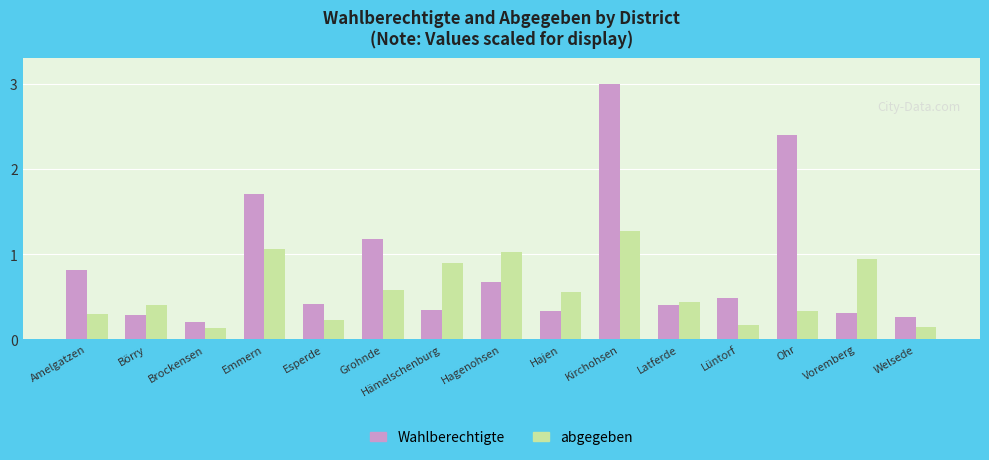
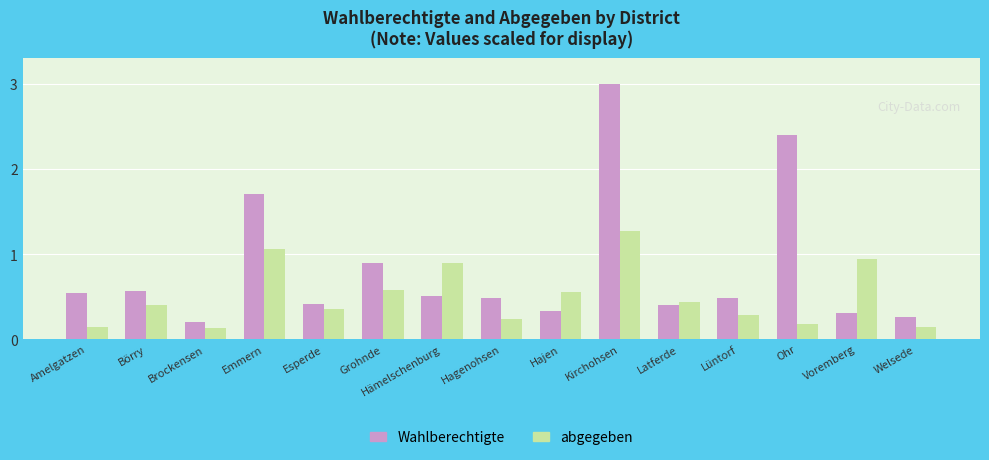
  {
    "Wahlberechtigte": {
-     "Amelgatzen": 0.8,
-     "Börry": 0.3,
+     "Amelgatzen": 0.5,
+     "Börry": 0.6,
      "Brockensen": 0.2,
      "Emmern": 1.7,
      "Esperde": 0.4,
-     "Grohnde": 1.2,
-     "Hämelschenburg": 0.3,
-     "Hagenohsen": 0.7,
+     "Grohnde": 0.9,
+     "Hämelschenburg": 0.5,
+     "Hagenohsen": 0.5,
      "Hajen": 0.3,
      "Kirchohsen": 3.0,
      "Latferde": 0.4,
      "Lüntorf": 0.5,
      "Ohr": 2.4,
      "Voremberg": 0.3,
      "Welsede": 0.3
    },
    "abgegeben": {
-     "Amelgatzen": 0.3,
+     "Amelgatzen": 0.2,
      "Börry": 0.4,
      "Brockensen": 0.1,
      "Emmern": 1.1,
-     "Esperde": 0.2,
+     "Esperde": 0.4,
      "Grohnde": 0.6,
      "Hämelschenburg": 0.9,
-     "Hagenohsen": 1.0,
+     "Hagenohsen": 0.2,
      "Hajen": 0.6,
      "Kirchohsen": 1.3,
      "Latferde": 0.4,
-     "Lüntorf": 0.2,
-     "Ohr": 0.3,
+     "Lüntorf": 0.3,
+     "Ohr": 0.2,
      "Voremberg": 0.9,
      "Welsede": 0.1
    }
  }
